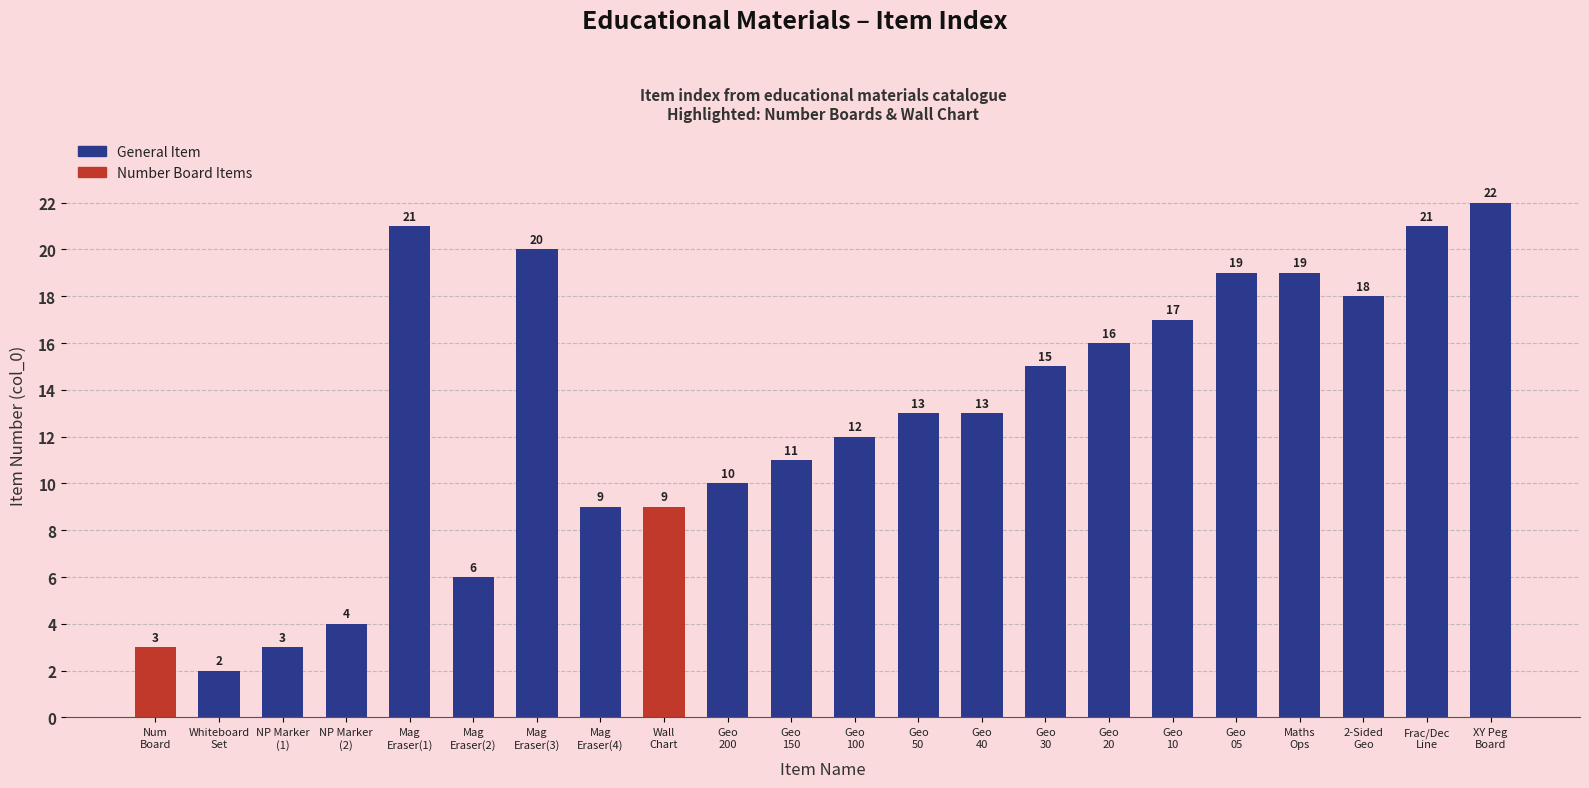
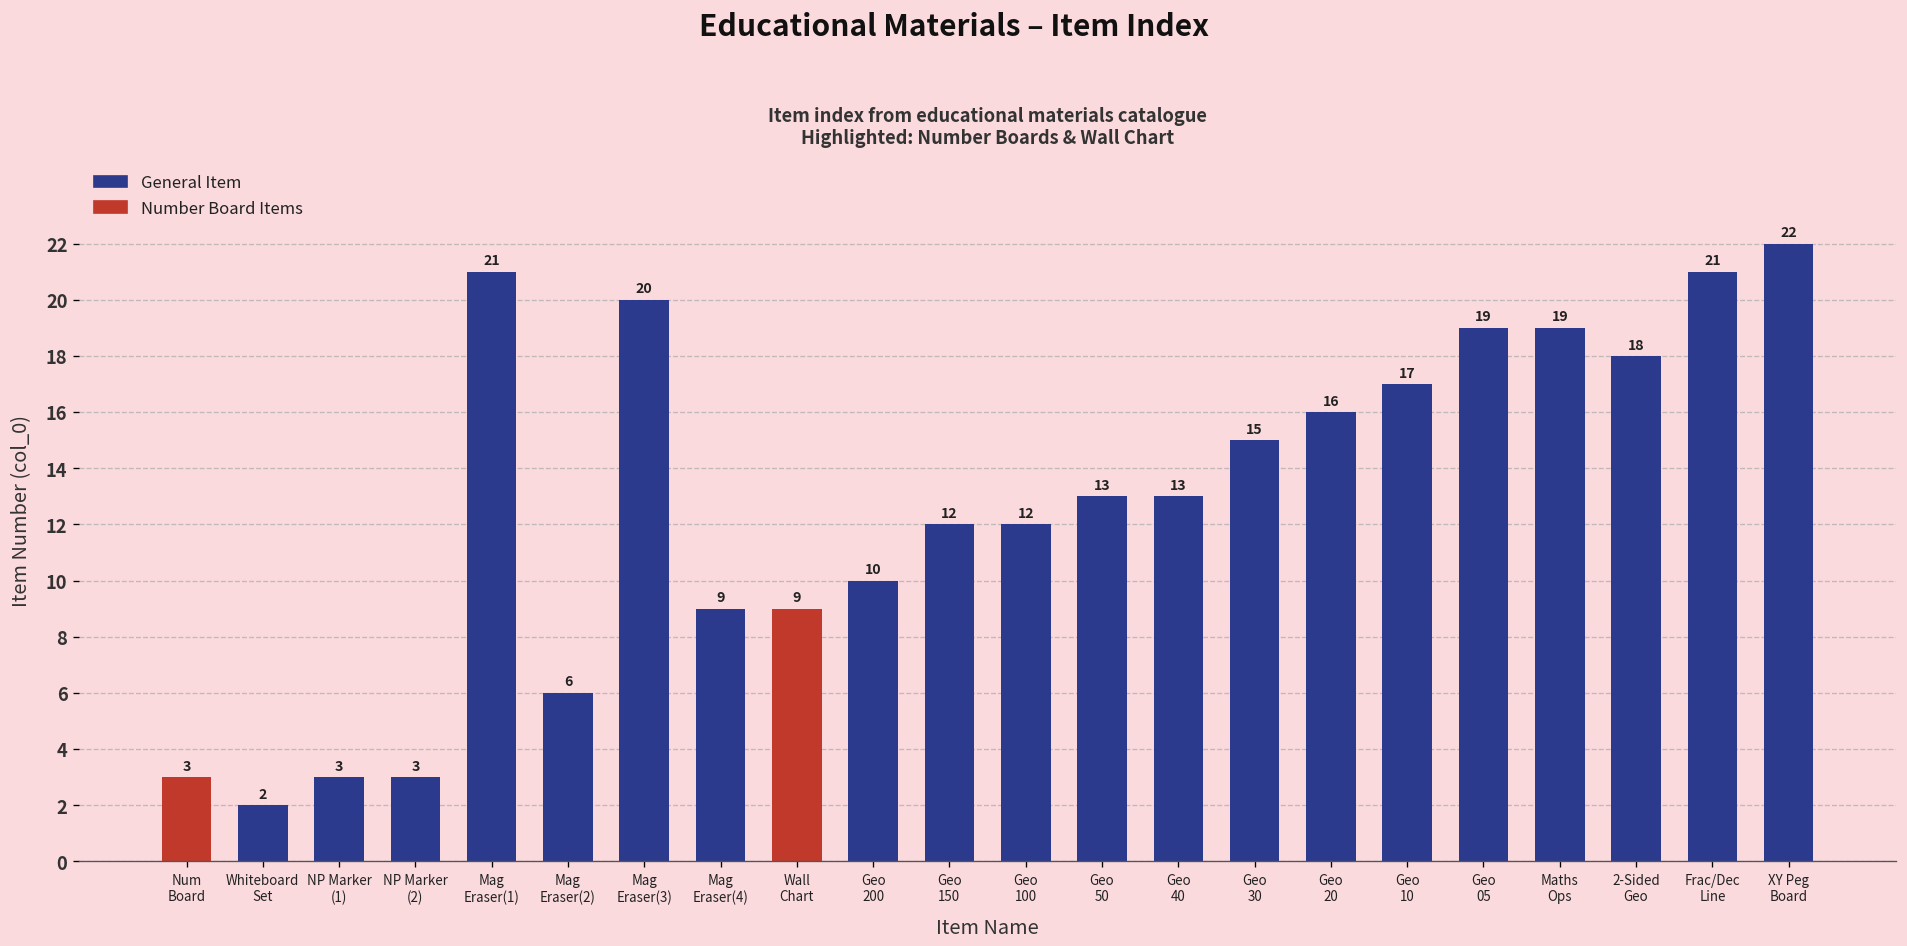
  {
    "Num Board": 3,
    "Whiteboard Set": 2,
    "NP Marker (1)": 3,
-   "NP Marker (2)": 4,
+   "NP Marker (2)": 3,
    "Mag Eraser(1)": 21,
    "Mag Eraser(2)": 6,
    "Mag Eraser(3)": 20,
    "Mag Eraser(4)": 9,
    "Wall Chart": 9,
    "Geo 200": 10,
-   "Geo 150": 11,
+   "Geo 150": 12,
    "Geo 100": 12,
    "Geo 50": 13,
    "Geo 40": 13,
    "Geo 30": 15,
    "Geo 20": 16,
    "Geo 10": 17,
    "Geo 05": 19,
    "Maths Ops": 19,
    "2-Sided Geo": 18,
    "Frac/Dec Line": 21,
    "XY Peg Board": 22
  }
